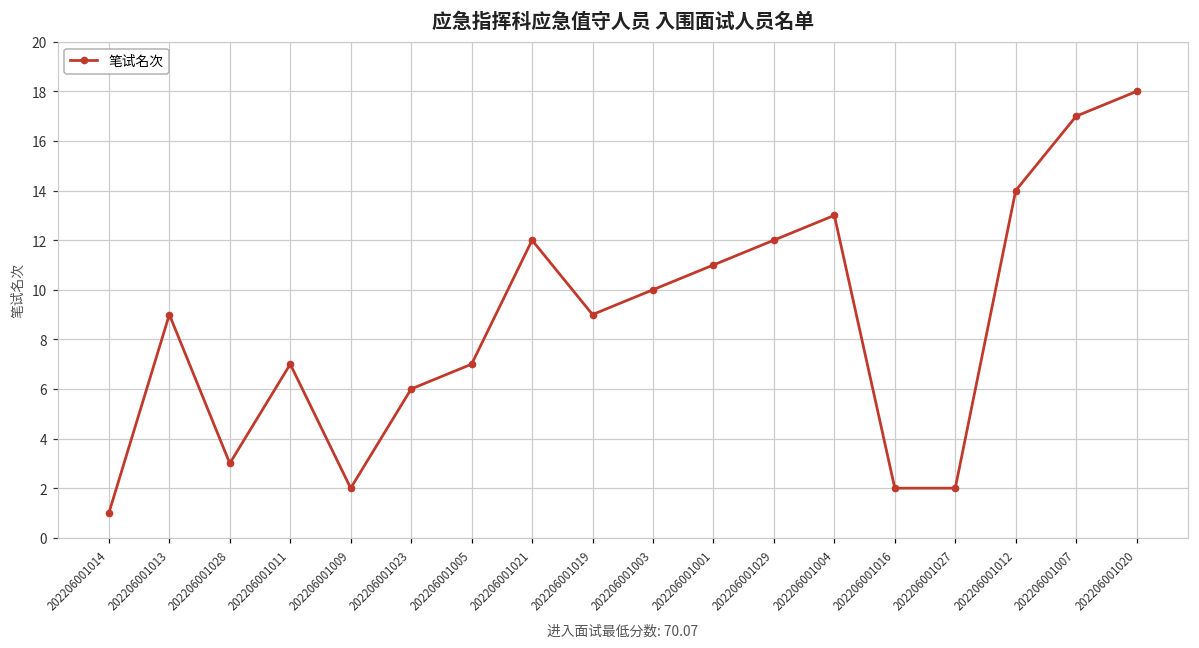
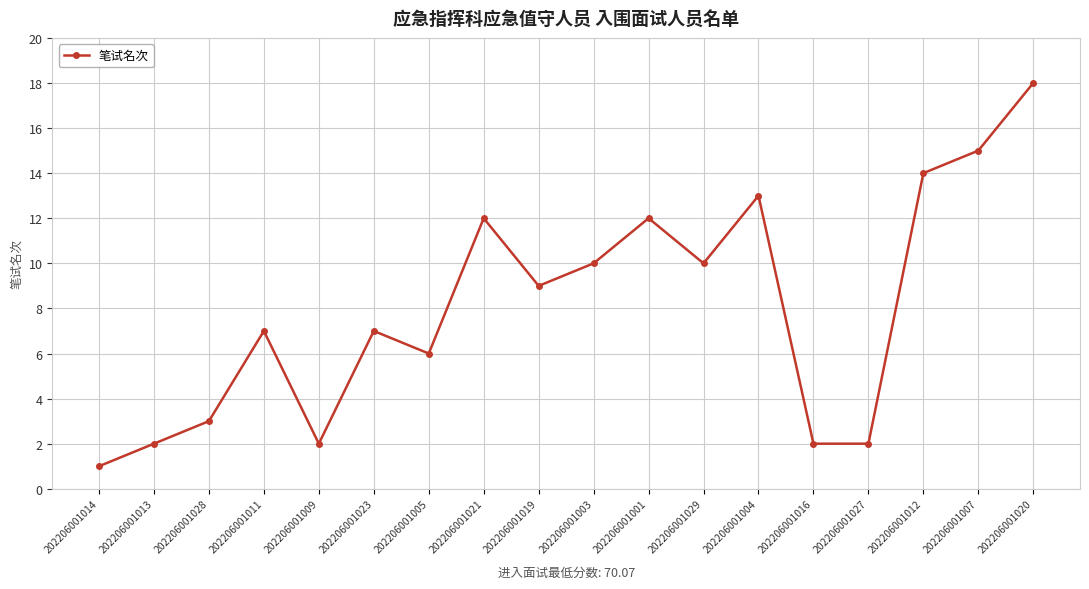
  {
    "202206001014": 1,
-   "202206001013": 9,
+   "202206001013": 2,
    "202206001028": 3,
    "202206001011": 7,
    "202206001009": 2,
-   "202206001023": 6,
-   "202206001005": 7,
+   "202206001023": 7,
+   "202206001005": 6,
    "202206001021": 12,
    "202206001019": 9,
    "202206001003": 10,
-   "202206001001": 11,
-   "202206001029": 12,
+   "202206001001": 12,
+   "202206001029": 10,
    "202206001004": 13,
    "202206001016": 2,
    "202206001027": 2,
    "202206001012": 14,
-   "202206001007": 17,
+   "202206001007": 15,
    "202206001020": 18
  }
